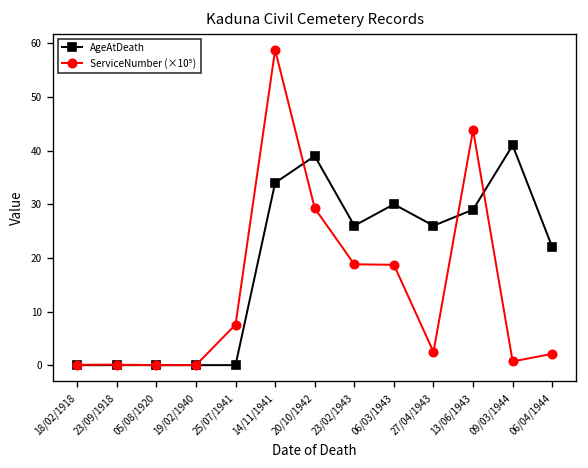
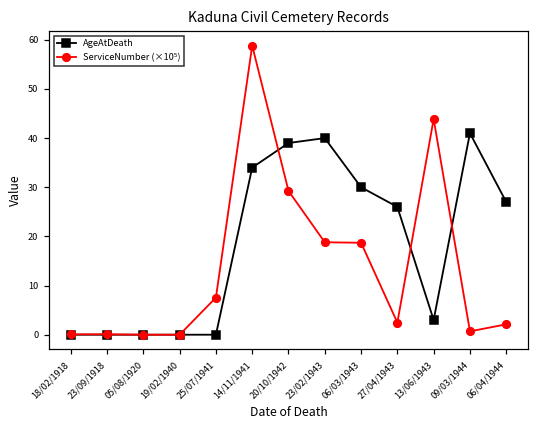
  {
    "AgeAtDeath": {
      "25/07/1941": 0,
      "14/11/1941": 34,
      "20/10/1942": 39,
-     "23/02/1943": 26,
+     "23/02/1943": 40,
      "06/03/1943": 30,
      "27/04/1943": 26,
-     "13/06/1943": 29,
+     "13/06/1943": 3,
      "09/03/1944": 41,
-     "06/04/1944": 22
+     "06/04/1944": 27
    },
    "ServiceNumber (×10⁵)": {
      "25/07/1941": 8,
      "14/11/1941": 59,
      "20/10/1942": 29,
      "23/02/1943": 19,
      "06/03/1943": 19,
      "27/04/1943": 2,
      "13/06/1943": 44,
      "09/03/1944": 1,
      "06/04/1944": 2
    }
  }
